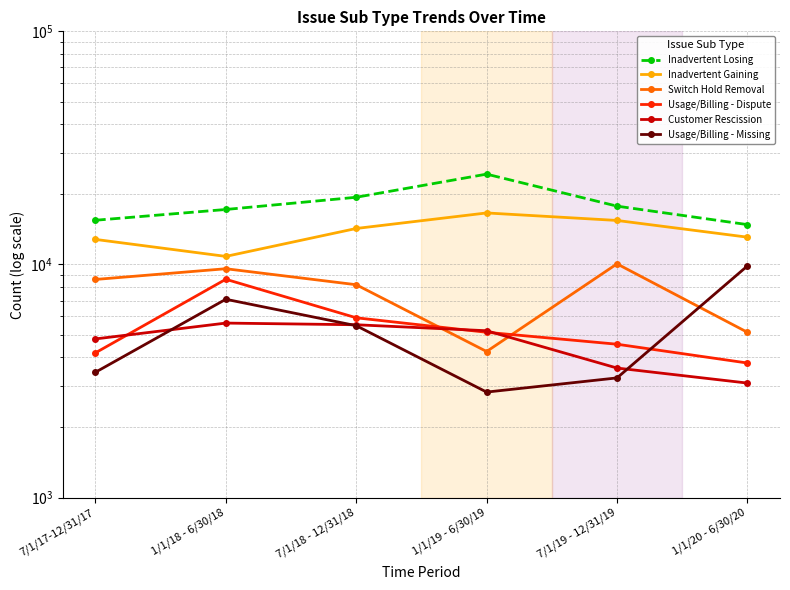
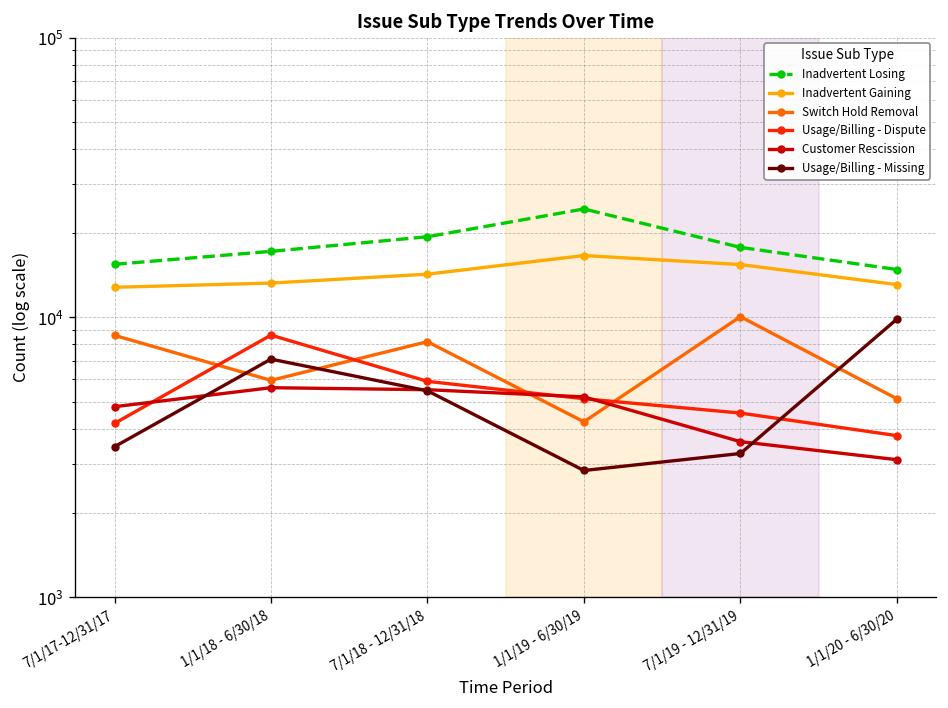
  {
    "Inadvertent Losing": {
      "7/1/17-12/31/17": 15000,
      "1/1/18 - 6/30/18": 17000,
      "7/1/18 - 12/31/18": 19000,
      "1/1/19 - 6/30/19": 24000,
      "7/1/19 - 12/31/19": 18000,
      "1/1/20 - 6/30/20": 15000
    },
    "Inadvertent Gaining": {
      "7/1/17-12/31/17": 13000,
-     "1/1/18 - 6/30/18": 11000,
+     "1/1/18 - 6/30/18": 13000,
      "7/1/18 - 12/31/18": 14000,
      "1/1/19 - 6/30/19": 17000,
      "7/1/19 - 12/31/19": 15000,
      "1/1/20 - 6/30/20": 13000
    },
    "Switch Hold Removal": {
      "7/1/17-12/31/17": 8600,
-     "1/1/18 - 6/30/18": 9600,
+     "1/1/18 - 6/30/18": 6000,
      "7/1/18 - 12/31/18": 8200,
      "1/1/19 - 6/30/19": 4200,
      "7/1/19 - 12/31/19": 10100,
      "1/1/20 - 6/30/20": 5100
    },
    "Usage/Billing - Dispute": {
      "7/1/17-12/31/17": 4200,
      "1/1/18 - 6/30/18": 8600,
      "7/1/18 - 12/31/18": 5900,
      "7/1/19 - 12/31/19": 4600,
      "1/1/20 - 6/30/20": 3800
    },
    "Customer Rescission": {
      "7/1/17-12/31/17": 4800,
      "1/1/18 - 6/30/18": 5600,
      "7/1/19 - 12/31/19": 3600,
      "1/1/20 - 6/30/20": 3100
    },
    "Usage/Billing - Missing": {
      "7/1/17-12/31/17": 3400,
      "1/1/18 - 6/30/18": 7100,
      "1/1/19 - 6/30/19": 2800,
      "7/1/19 - 12/31/19": 3300,
      "1/1/20 - 6/30/20": 9900
    }
  }
